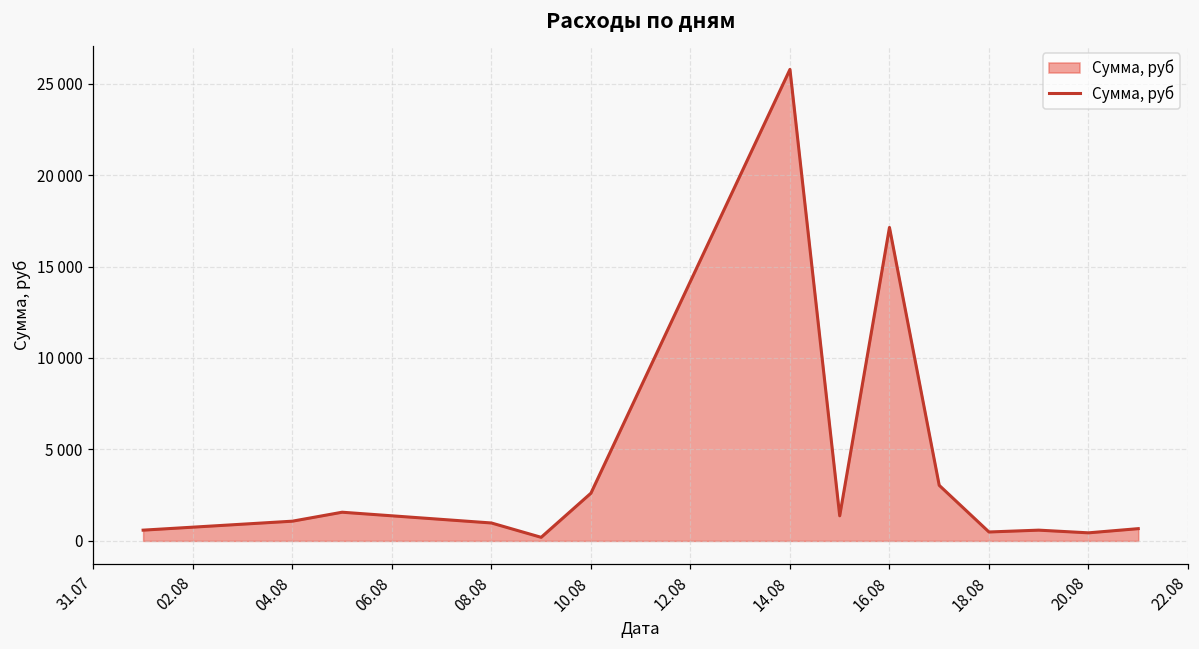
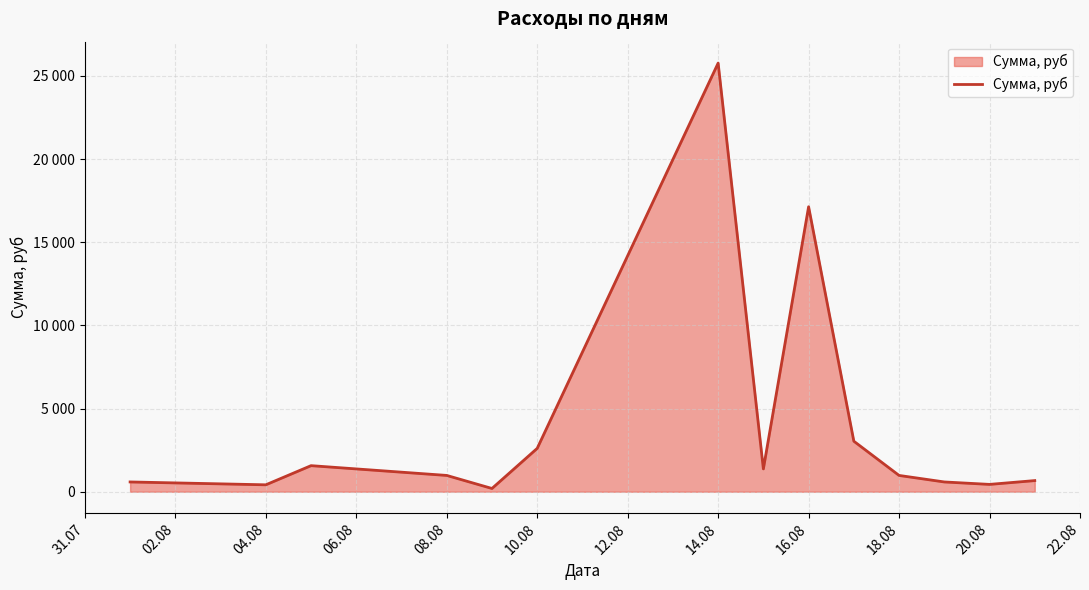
  {
-   "04.08": 1100,
+   "04.08": 400,
    "08.08": 1000,
    "10.08": 2600,
    "14.08": 25800,
    "16.08": 17100,
-   "18.08": 500,
+   "18.08": 1000,
    "20.08": 400
  }
